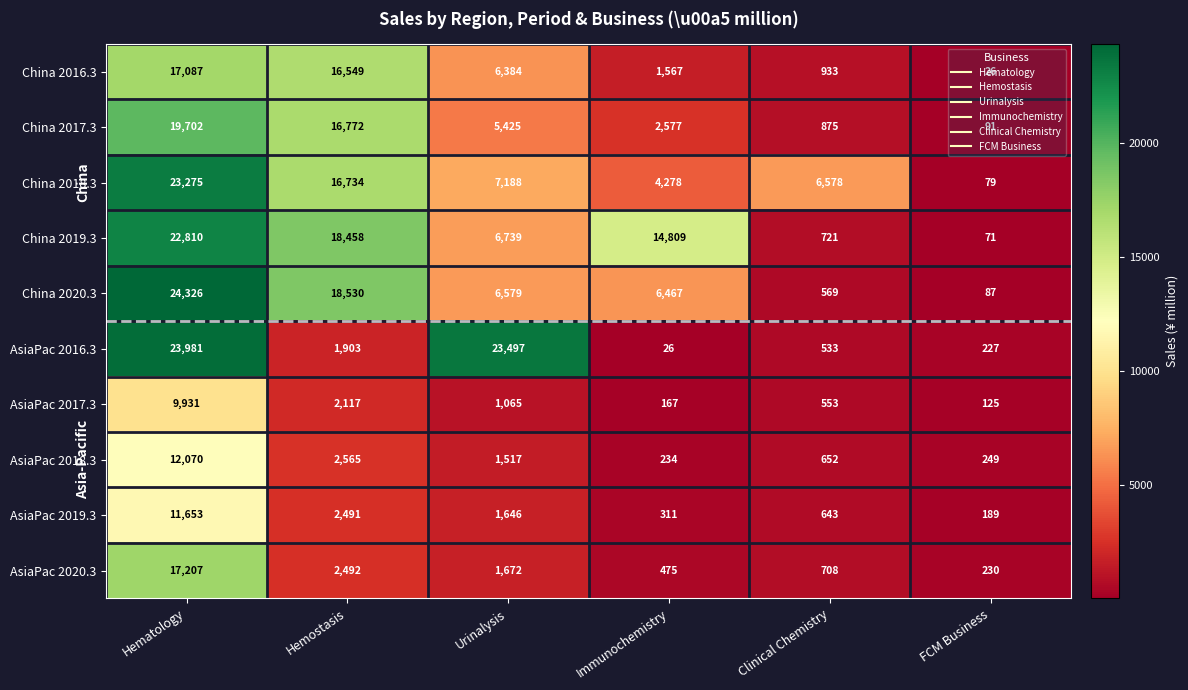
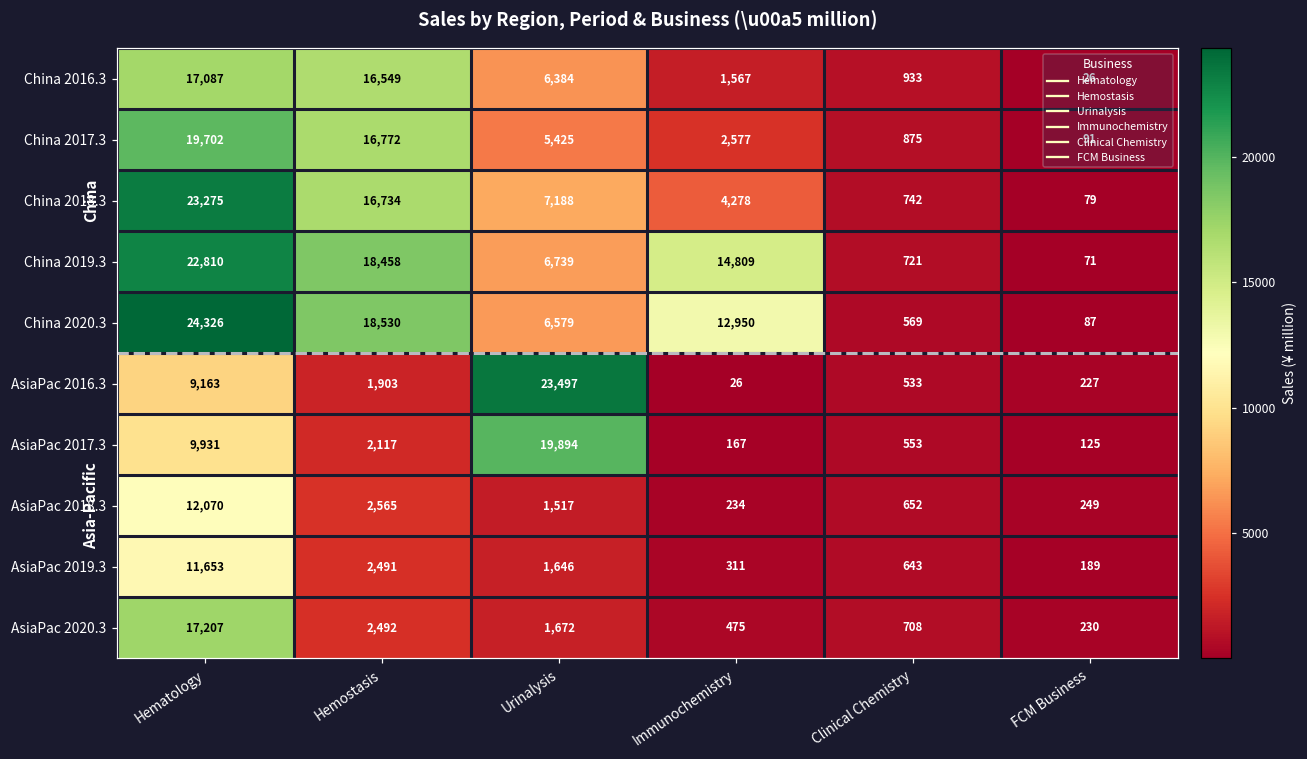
  {
    "China 2016.3": {
      "Hematology": "17,087",
      "Hemostasis": "16,549",
      "Urinalysis": "6,384",
      "Immunochemistry": "1,567",
      "Clinical Chemistry": "933"
    },
    "China 2017.3": {
      "Hematology": "19,702",
      "Hemostasis": "16,772",
      "Urinalysis": "5,425",
      "Immunochemistry": "2,577",
      "Clinical Chemistry": "875"
    },
    "China 2018.3": {
      "Hematology": "23,275",
      "Hemostasis": "16,734",
      "Urinalysis": "7,188",
      "Immunochemistry": "4,278",
-     "Clinical Chemistry": "6,578",
+     "Clinical Chemistry": "742",
      "FCM Business": "79"
    },
    "China 2019.3": {
      "Hematology": "22,810",
      "Hemostasis": "18,458",
      "Urinalysis": "6,739",
      "Immunochemistry": "14,809",
      "Clinical Chemistry": "721",
      "FCM Business": "71"
    },
    "China 2020.3": {
      "Hematology": "24,326",
      "Hemostasis": "18,530",
      "Urinalysis": "6,579",
-     "Immunochemistry": "6,467",
+     "Immunochemistry": "12,950",
      "Clinical Chemistry": "569",
      "FCM Business": "87"
    },
    "AsiaPac 2016.3": {
-     "Hematology": "23,981",
+     "Hematology": "9,163",
      "Hemostasis": "1,903",
      "Urinalysis": "23,497",
      "Immunochemistry": "26",
      "Clinical Chemistry": "533",
      "FCM Business": "227"
    },
    "AsiaPac 2017.3": {
      "Hematology": "9,931",
      "Hemostasis": "2,117",
-     "Urinalysis": "1,065",
+     "Urinalysis": "19,894",
      "Immunochemistry": "167",
      "Clinical Chemistry": "553",
      "FCM Business": "125"
    },
    "AsiaPac 2018.3": {
      "Hematology": "12,070",
      "Hemostasis": "2,565",
      "Urinalysis": "1,517",
      "Immunochemistry": "234",
      "Clinical Chemistry": "652",
      "FCM Business": "249"
    },
    "AsiaPac 2019.3": {
      "Hematology": "11,653",
      "Hemostasis": "2,491",
      "Urinalysis": "1,646",
      "Immunochemistry": "311",
      "Clinical Chemistry": "643",
      "FCM Business": "189"
    },
    "AsiaPac 2020.3": {
      "Hematology": "17,207",
      "Hemostasis": "2,492",
      "Urinalysis": "1,672",
      "Immunochemistry": "475",
      "Clinical Chemistry": "708",
      "FCM Business": "230"
    }
  }
